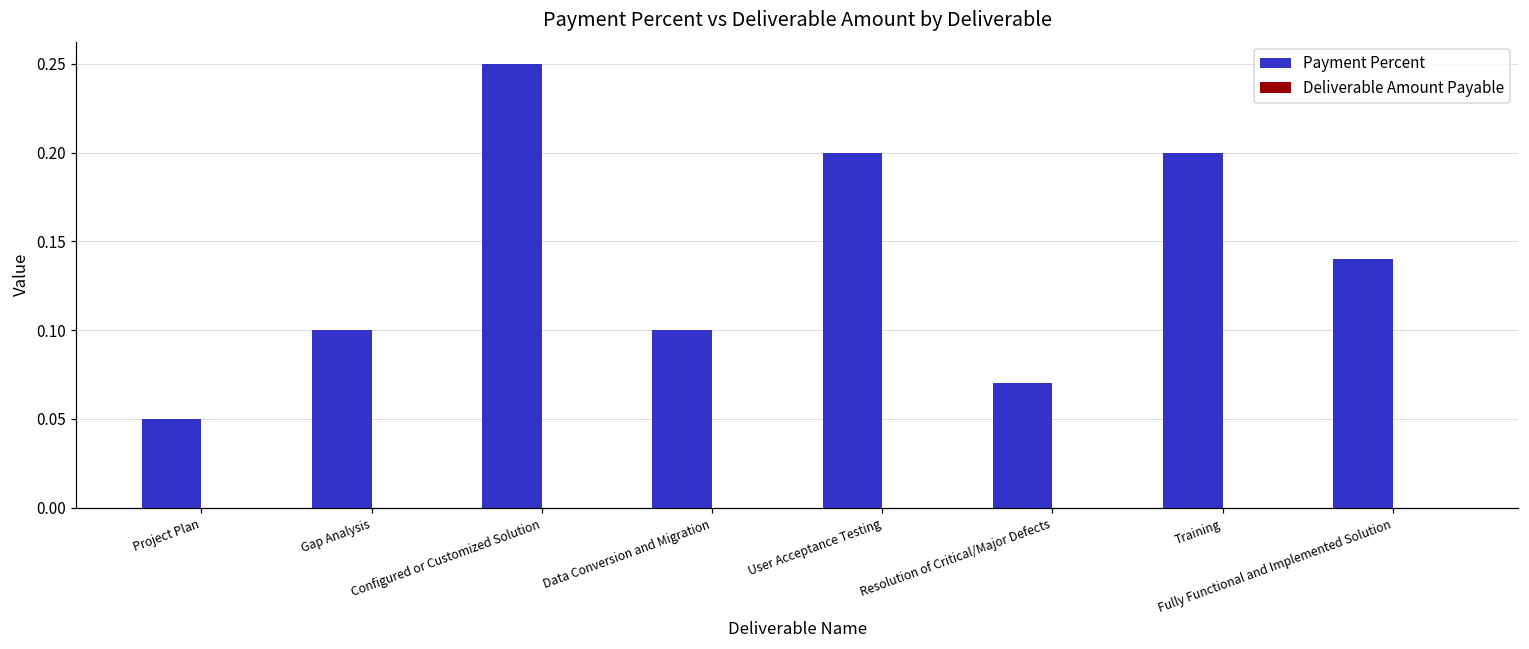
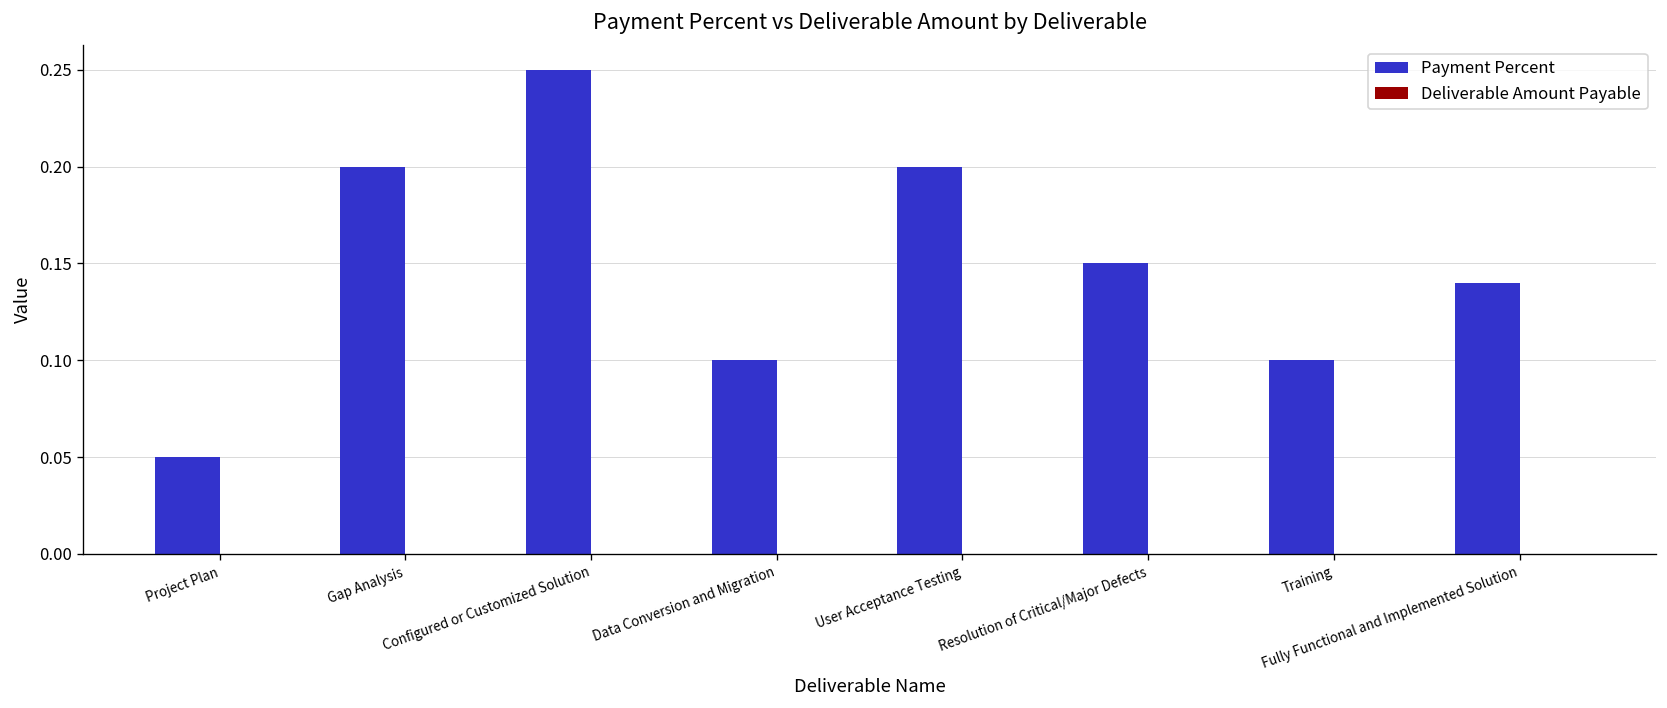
  {
    "Payment Percent": {
      "Project Plan": 0.05,
-     "Gap Analysis": 0.1,
+     "Gap Analysis": 0.2,
      "Configured or Customized Solution": 0.25,
      "Data Conversion and Migration": 0.10,
      "User Acceptance Testing": 0.20,
-     "Resolution of Critical/Major Defects": 0.07,
-     "Training": 0.2,
+     "Resolution of Critical/Major Defects": 0.15,
+     "Training": 0.1,
      "Fully Functional and Implemented Solution": 0.14
    },
    "Deliverable Amount Payable": {
      "Project Plan": 0.00,
      "Gap Analysis": 0.00,
      "Configured or Customized Solution": 0.00,
      "Data Conversion and Migration": 0.00,
      "User Acceptance Testing": 0.00,
      "Resolution of Critical/Major Defects": 0.00,
      "Training": 0.00,
      "Fully Functional and Implemented Solution": 0.00
    }
  }
